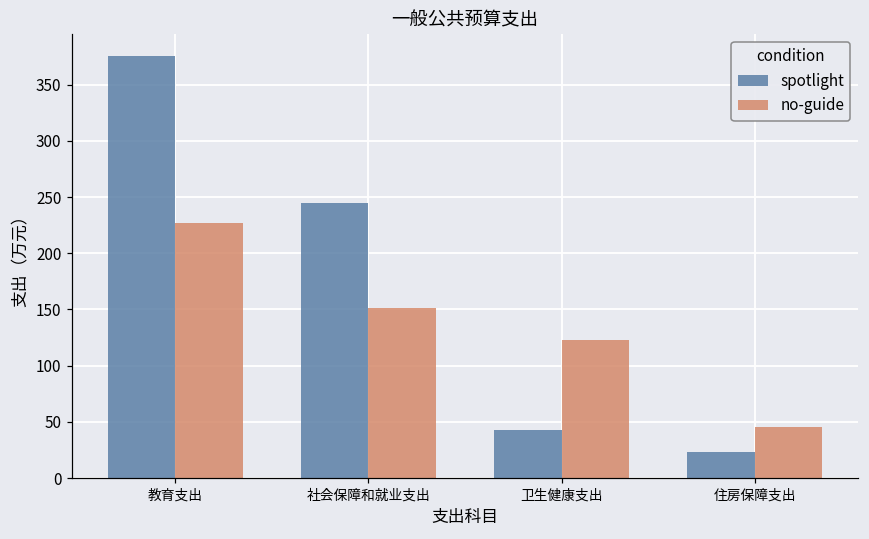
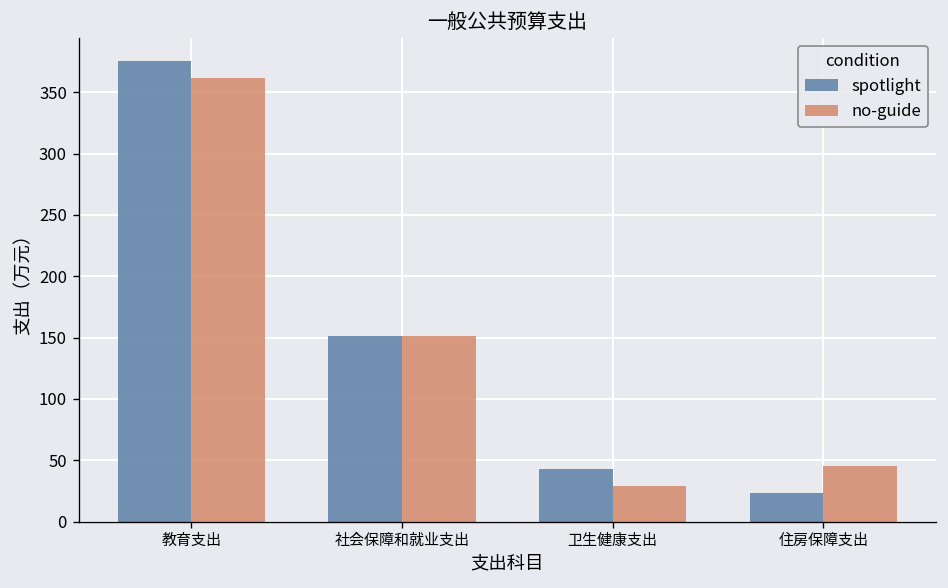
  {
    "spotlight": {
      "教育支出": 376,
-     "社会保障和就业支出": 244,
+     "社会保障和就业支出": 152,
      "卫生健康支出": 43,
      "住房保障支出": 24
    },
    "no-guide": {
-     "教育支出": 227,
+     "教育支出": 362,
      "社会保障和就业支出": 152,
-     "卫生健康支出": 123,
+     "卫生健康支出": 29,
      "住房保障支出": 45
    }
  }
